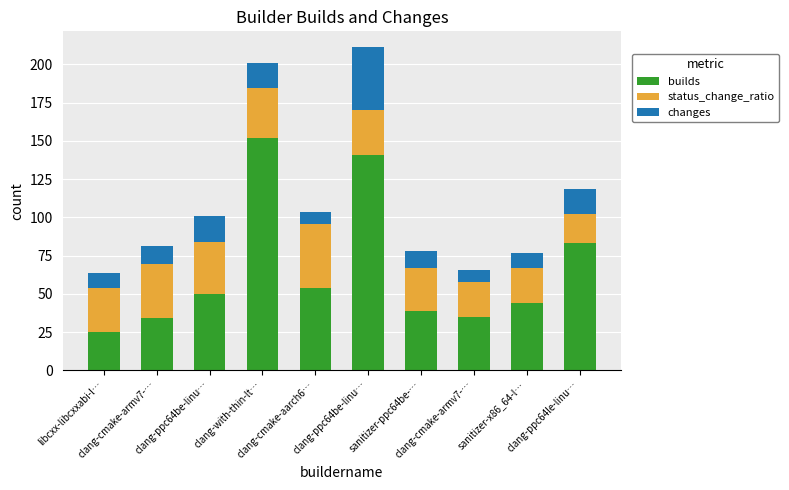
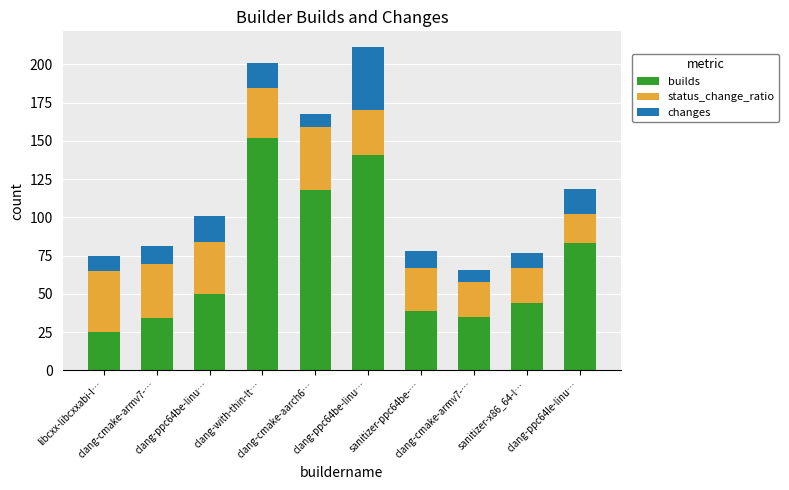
  {
    "builds": {
      "libcxx-libcxxabi-l…": 25,
      "clang-with-thin-lt…": 152,
-     "clang-cmake-aarch6…": 54,
+     "clang-cmake-aarch6…": 118,
      "sanitizer-ppc64be-…": 39,
      "sanitizer-x86_64-l…": 44,
      "clang-ppc64le-linu…": 83
    },
    "status_change_ratio": {
-     "libcxx-libcxxabi-l…": 29,
+     "libcxx-libcxxabi-l…": 40,
      "clang-with-thin-lt…": 33,
      "clang-cmake-aarch6…": 41,
      "sanitizer-ppc64be-…": 28,
      "sanitizer-x86_64-l…": 23,
      "clang-ppc64le-linu…": 19
    },
    "changes": {
      "libcxx-libcxxabi-l…": 10,
      "clang-with-thin-lt…": 16,
      "clang-cmake-aarch6…": 8,
      "sanitizer-ppc64be-…": 11,
      "sanitizer-x86_64-l…": 10,
      "clang-ppc64le-linu…": 16
    }
  }
